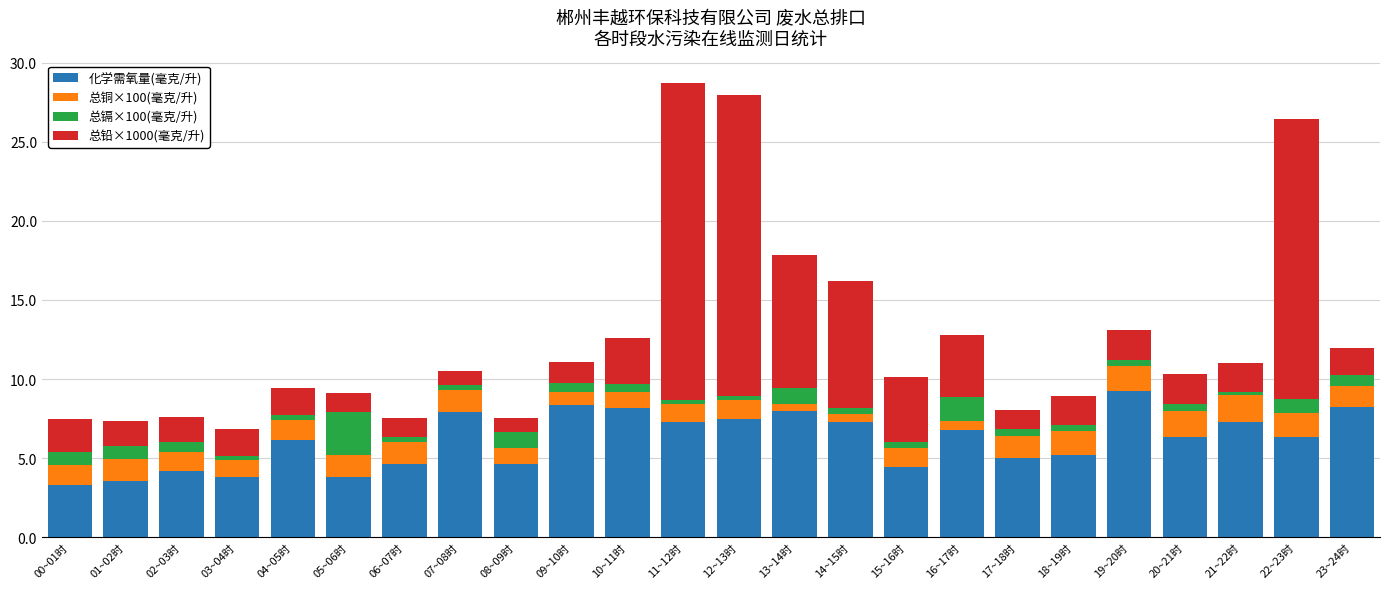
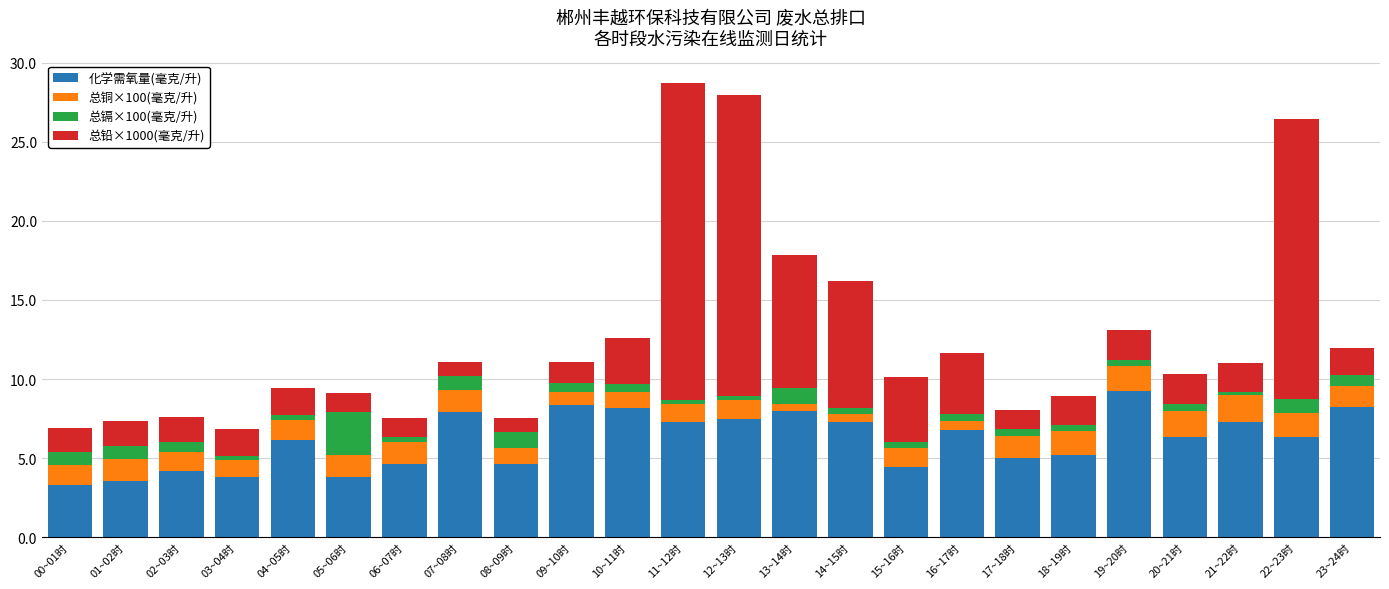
  {
    "化学需氧量(毫克/升)": {
      "00~01时": 3.3,
      "01~02时": 3.6,
      "02~03时": 4.2,
      "03~04时": 3.8,
      "04~05时": 6.1,
      "05~06时": 3.8,
      "06~07时": 4.6,
      "07~08时": 7.9,
      "08~09时": 4.7,
      "09~10时": 8.4,
      "10~11时": 8.2,
      "11~12时": 7.3,
      "12~13时": 7.5,
      "13~14时": 8.0,
      "14~15时": 7.3,
      "15~16时": 4.4,
      "16~17时": 6.8,
      "17~18时": 5.0,
      "18~19时": 5.2,
      "19~20时": 9.2,
      "20~21时": 6.3,
      "21~22时": 7.3,
      "22~23时": 6.3,
      "23~24时": 8.3
    },
    "总铜×100(毫克/升)": {
      "00~01时": 1.3,
      "01~02时": 1.4,
      "02~03时": 1.2,
      "03~04时": 1.1,
      "04~05时": 1.3,
      "05~06时": 1.4,
      "06~07时": 1.4,
      "07~08时": 1.4,
      "08~09时": 1.0,
      "09~10时": 0.8,
      "10~11时": 1.0,
      "11~12时": 1.1,
      "12~13时": 1.2,
      "13~14时": 0.4,
      "14~15时": 0.5,
      "15~16时": 1.2,
      "16~17时": 0.6,
      "17~18时": 1.4,
      "18~19时": 1.5,
      "19~20时": 1.6,
      "20~21时": 1.7,
      "21~22时": 1.7,
      "22~23时": 1.5,
      "23~24时": 1.3
    },
    "总镉×100(毫克/升)": {
      "00~01时": 0.8,
      "01~02时": 0.8,
      "02~03时": 0.6,
      "03~04时": 0.2,
      "04~05时": 0.3,
      "05~06时": 2.7,
      "06~07时": 0.3,
-     "07~08时": 0.3,
+     "07~08时": 0.9,
      "08~09时": 1.0,
      "09~10时": 0.6,
      "10~11时": 0.5,
      "11~12时": 0.3,
      "12~13时": 0.3,
      "13~14时": 1.0,
      "14~15时": 0.4,
      "15~16时": 0.4,
-     "16~17时": 1.5,
+     "16~17时": 0.4,
      "17~18时": 0.4,
      "18~19时": 0.4,
      "19~20时": 0.4,
      "20~21时": 0.4,
      "21~22时": 0.2,
      "22~23时": 0.9,
      "23~24时": 0.7
    },
    "总铅×1000(毫克/升)": {
-     "00~01时": 2.1,
+     "00~01时": 1.5,
      "01~02时": 1.6,
      "02~03时": 1.6,
      "03~04时": 1.7,
      "04~05时": 1.7,
      "05~06时": 1.2,
      "06~07时": 1.2,
      "07~08时": 0.9,
      "08~09时": 0.9,
      "09~10时": 1.3,
      "10~11时": 2.9,
      "11~12时": 20.0,
      "12~13时": 19.0,
      "13~14时": 8.4,
      "14~15时": 8.0,
      "15~16时": 4.1,
      "16~17时": 3.9,
      "17~18时": 1.2,
      "18~19时": 1.8,
      "19~20时": 1.9,
      "20~21时": 1.9,
      "21~22时": 1.8,
      "22~23时": 17.7,
      "23~24时": 1.7
    }
  }
